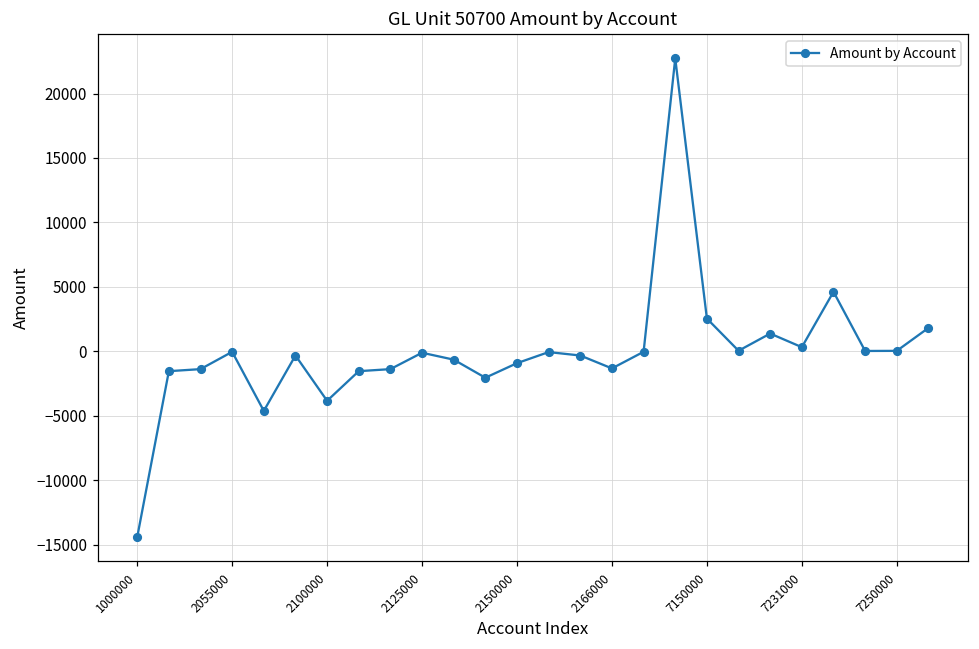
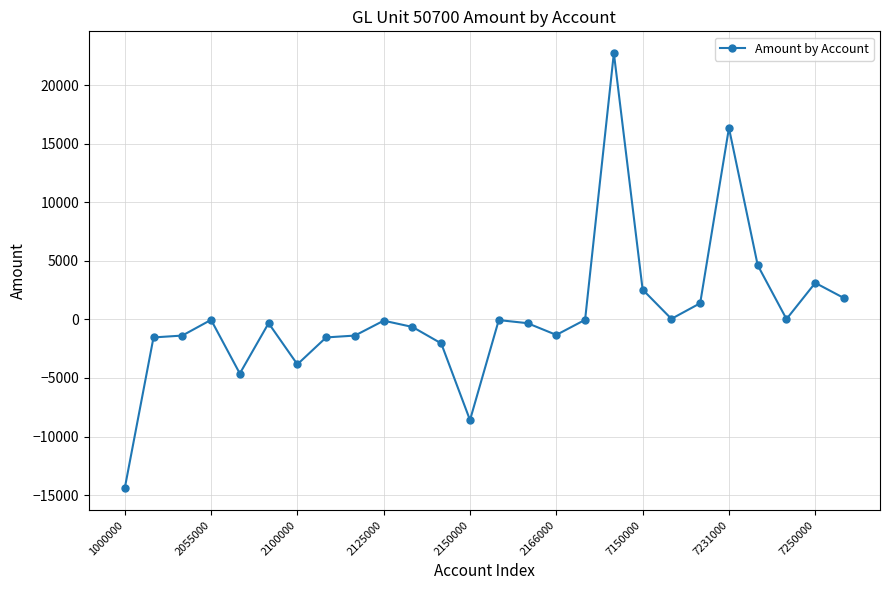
  {
    "1000000": -14400,
    "2055000": 0,
    "2100000": -3800,
    "2125000": -100,
-   "2150000": -900,
+   "2150000": -8600,
    "2166000": -1300,
    "7150000": 2500,
-   "7231000": 300,
-   "7250000": 0
+   "7231000": 16300,
+   "7250000": 3100
  }
